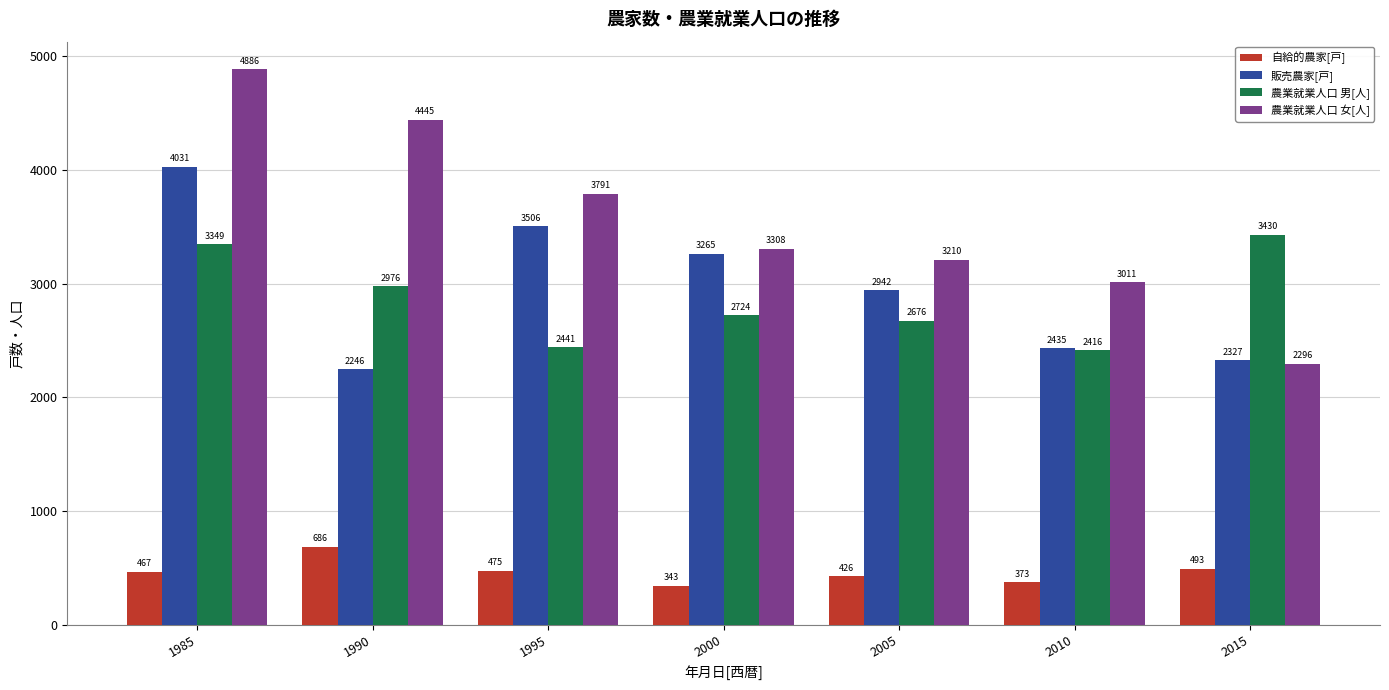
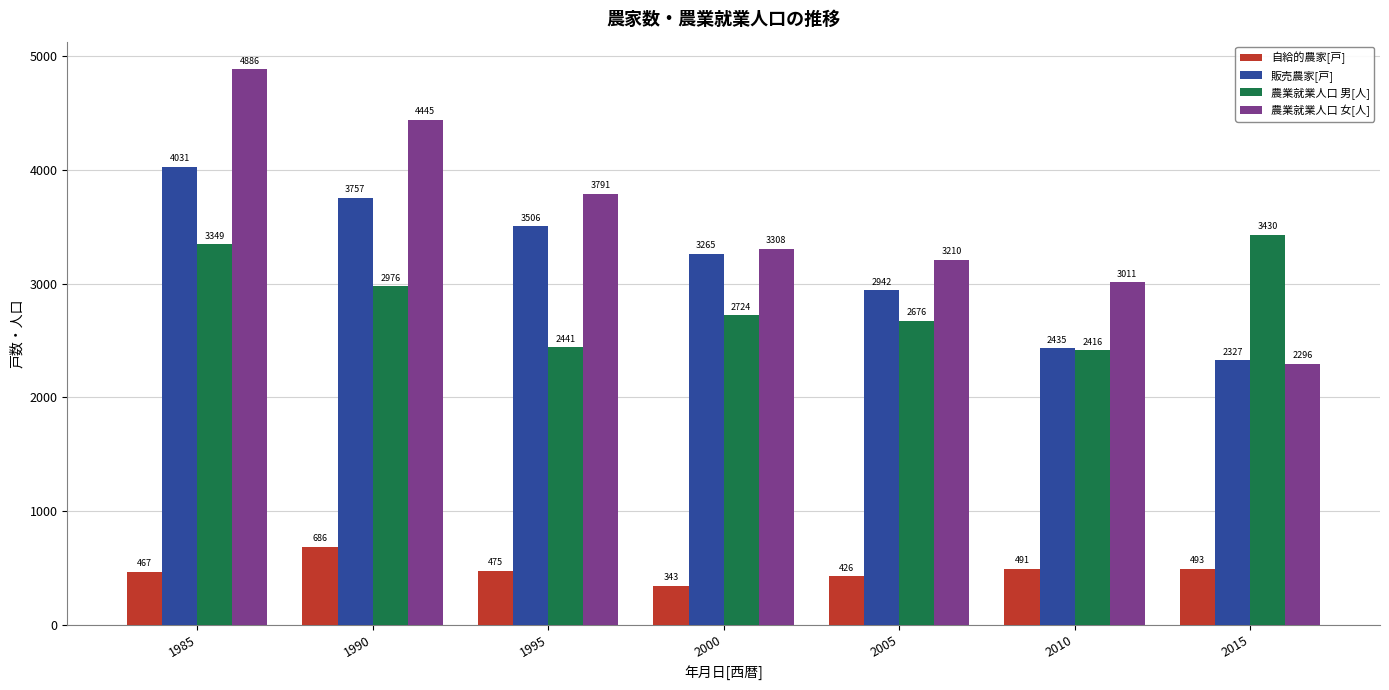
  {
    "自給的農家[戸]": {
      "1985": 467,
      "1990": 686,
      "1995": 475,
      "2000": 343,
      "2005": 426,
-     "2010": 373,
+     "2010": 491,
      "2015": 493
    },
    "販売農家[戸]": {
      "1985": 4031,
-     "1990": 2246,
+     "1990": 3757,
      "1995": 3506,
      "2000": 3265,
      "2005": 2942,
      "2010": 2435,
      "2015": 2327
    },
    "農業就業人口 男[人]": {
      "1985": 3349,
      "1990": 2976,
      "1995": 2441,
      "2000": 2724,
      "2005": 2676,
      "2010": 2416,
      "2015": 3430
    },
    "農業就業人口 女[人]": {
      "1985": 4886,
      "1990": 4445,
      "1995": 3791,
      "2000": 3308,
      "2005": 3210,
      "2010": 3011,
      "2015": 2296
    }
  }
